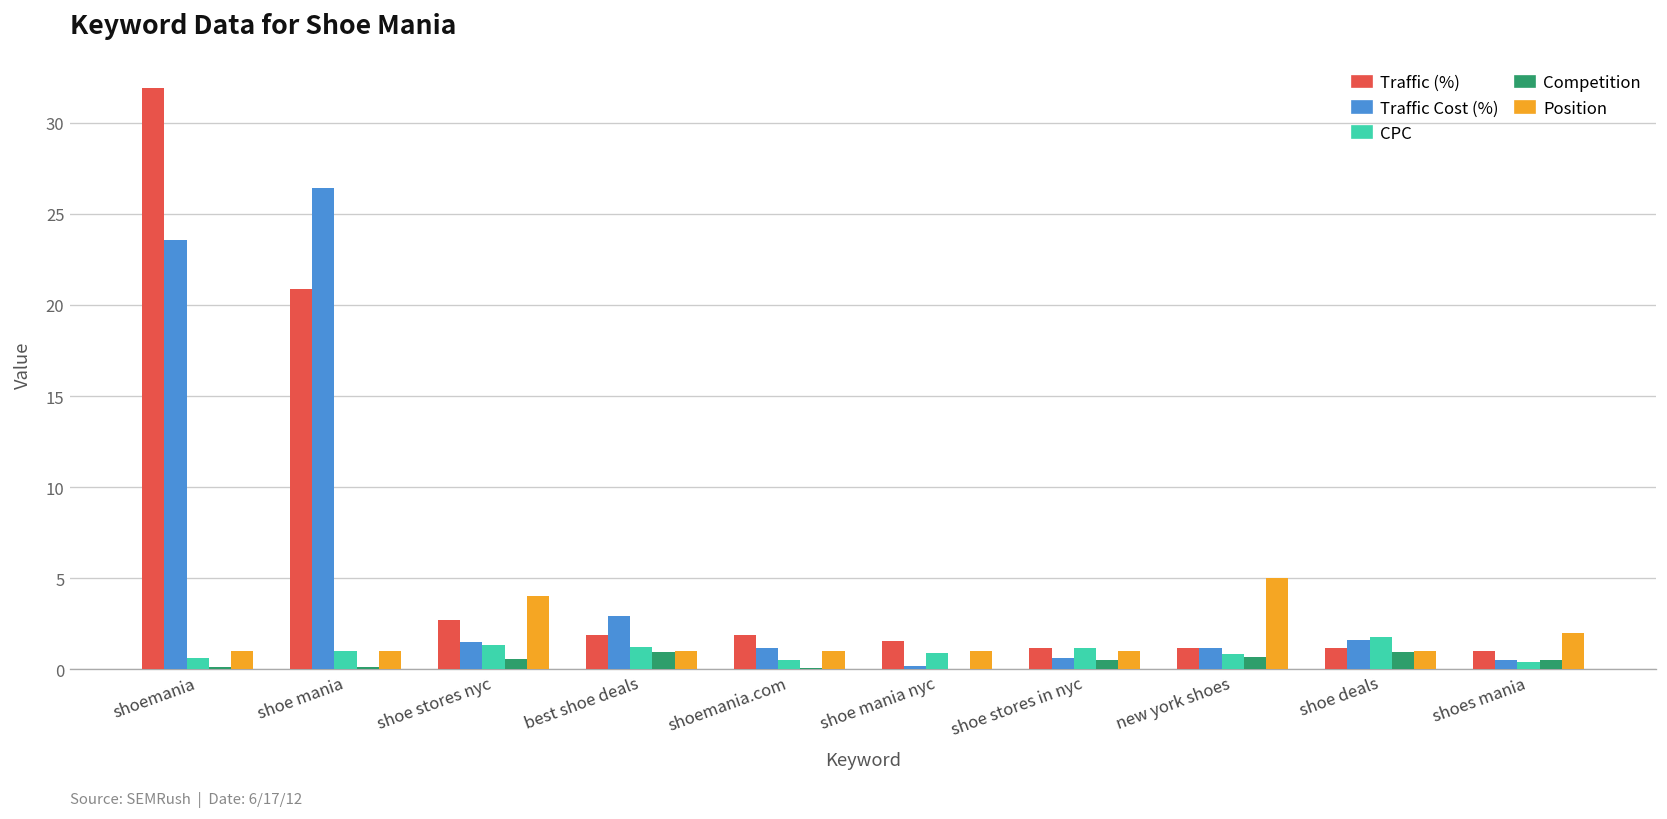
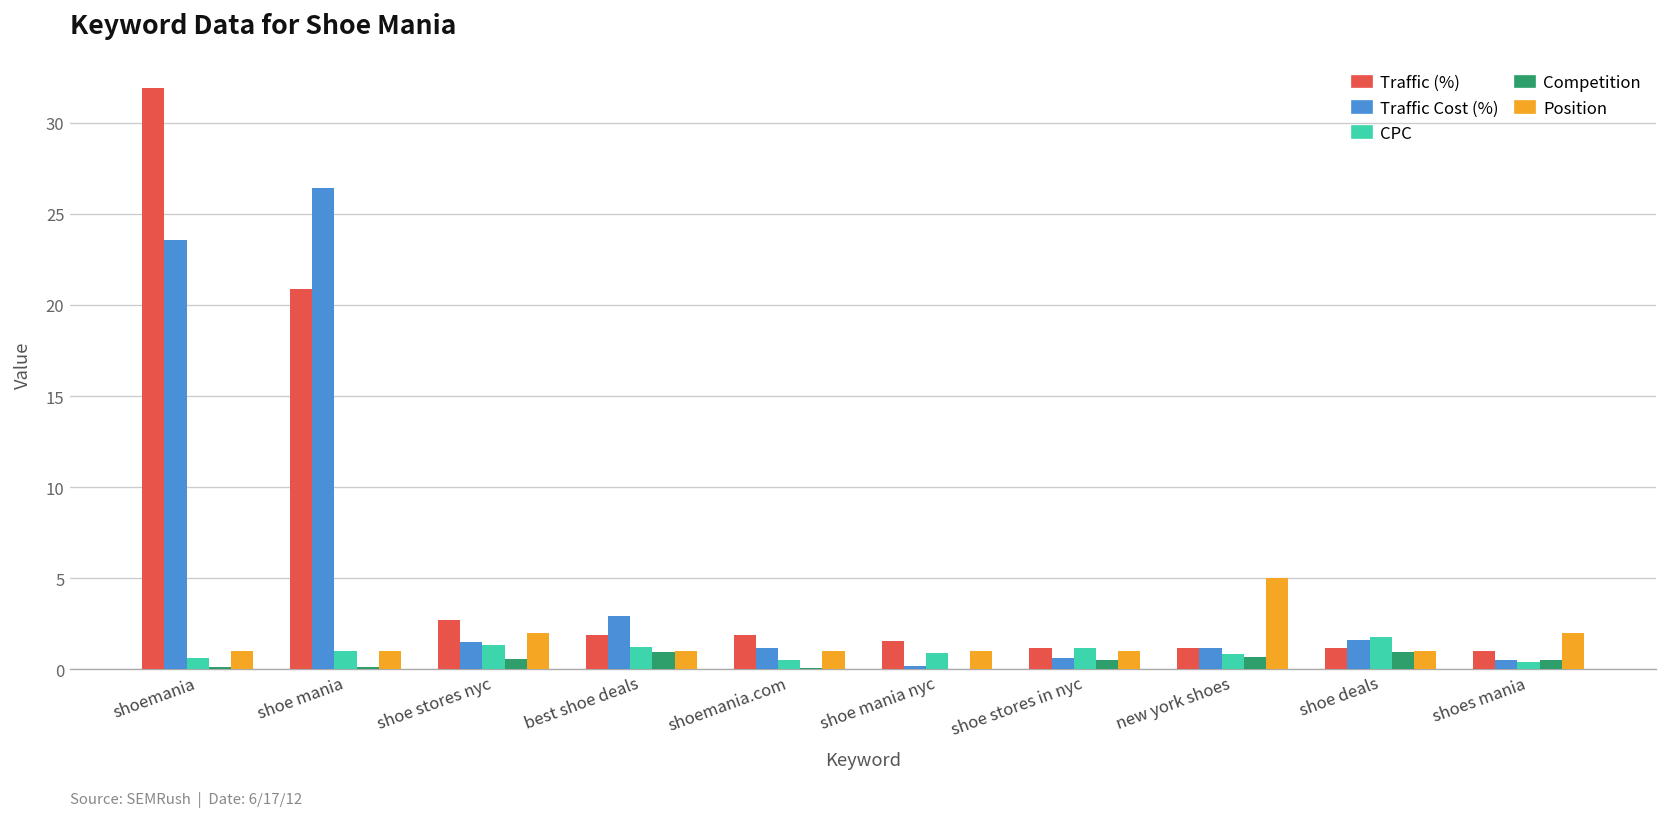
  {
    "Traffic (%)": {
      "shoemania": 32,
      "shoe mania": 21,
      "shoe stores nyc": 2.7,
      "best shoe deals": 2,
      "shoemania.com": 2,
      "shoe mania nyc": 1.5,
      "shoe stores in nyc": 1.2,
      "new york shoes": 1.2,
      "shoe deals": 1.2,
      "shoes mania": 1
    },
    "Traffic Cost (%)": {
      "shoemania": 23.6,
      "shoe mania": 26.4,
      "shoe stores nyc": 1.5,
      "best shoe deals": 3,
      "shoemania.com": 1,
      "shoe mania nyc": 0.2,
      "shoe stores in nyc": 0.6,
      "new york shoes": 1.2,
      "shoe deals": 1.6,
      "shoes mania": 0.5
    },
    "CPC": {
      "shoemania": 0.6,
      "shoe mania": 1,
      "shoe stores nyc": 1.3,
      "best shoe deals": 1.2,
      "shoemania.com": 0.5,
      "shoe mania nyc": 1,
      "shoe stores in nyc": 1,
      "new york shoes": 0.8,
      "shoe deals": 1.8,
      "shoes mania": 0.4
    },
    "Competition": {
      "shoe stores nyc": 0.6,
      "best shoe deals": 1,
      "shoe stores in nyc": 0.5,
      "new york shoes": 0.7,
      "shoe deals": 1,
      "shoes mania": 0.5
    },
    "Position": {
      "shoemania": 1,
      "shoe mania": 1,
-     "shoe stores nyc": 4,
+     "shoe stores nyc": 2,
      "best shoe deals": 1,
      "shoemania.com": 1,
      "shoe mania nyc": 1,
      "shoe stores in nyc": 1,
      "new york shoes": 5,
      "shoe deals": 1,
      "shoes mania": 2
    }
  }
